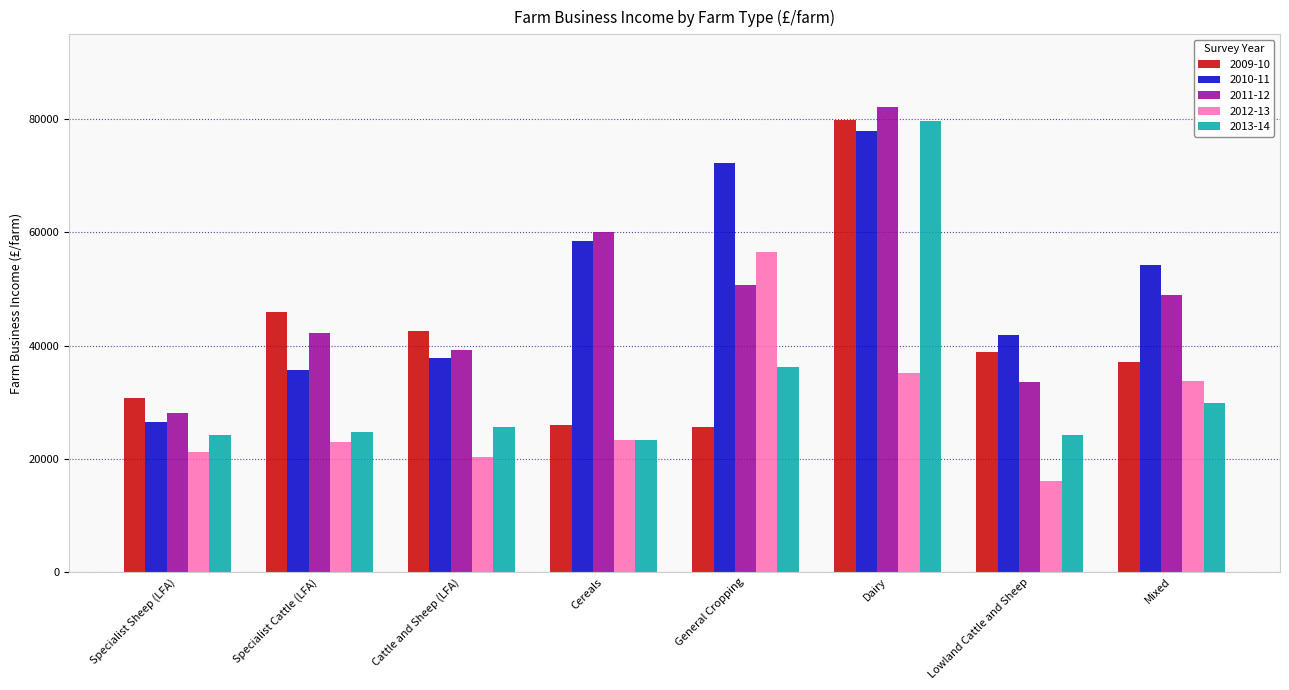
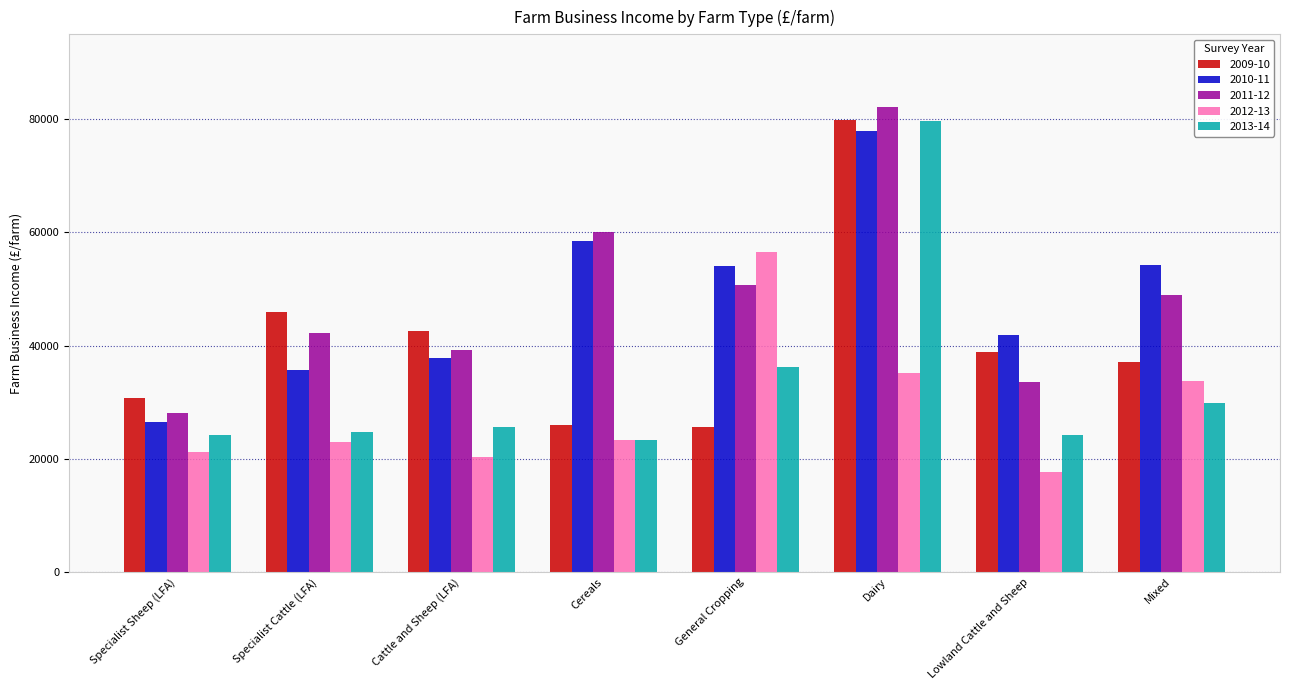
  {
    "2009-10": {
      "Specialist Sheep (LFA)": 31000,
      "Specialist Cattle (LFA)": 46000,
      "Cattle and Sheep (LFA)": 43000,
      "Cereals": 26000,
      "General Cropping": 26000,
      "Dairy": 80000,
      "Lowland Cattle and Sheep": 39000,
      "Mixed": 37000
    },
    "2010-11": {
      "Specialist Sheep (LFA)": 26000,
      "Specialist Cattle (LFA)": 36000,
      "Cattle and Sheep (LFA)": 38000,
      "Cereals": 59000,
-     "General Cropping": 72000,
+     "General Cropping": 54000,
      "Dairy": 78000,
      "Lowland Cattle and Sheep": 42000,
      "Mixed": 54000
    },
    "2011-12": {
      "Specialist Sheep (LFA)": 28000,
      "Specialist Cattle (LFA)": 42000,
      "Cattle and Sheep (LFA)": 39000,
      "Cereals": 60000,
      "General Cropping": 51000,
      "Dairy": 82000,
      "Lowland Cattle and Sheep": 34000,
      "Mixed": 49000
    },
    "2012-13": {
      "Specialist Sheep (LFA)": 21000,
      "Specialist Cattle (LFA)": 23000,
      "Cattle and Sheep (LFA)": 20000,
      "Cereals": 23000,
      "General Cropping": 56000,
      "Dairy": 35000,
-     "Lowland Cattle and Sheep": 16000,
+     "Lowland Cattle and Sheep": 18000,
      "Mixed": 34000
    },
    "2013-14": {
      "Specialist Sheep (LFA)": 24000,
      "Specialist Cattle (LFA)": 25000,
      "Cattle and Sheep (LFA)": 26000,
      "Cereals": 23000,
      "General Cropping": 36000,
      "Dairy": 80000,
      "Lowland Cattle and Sheep": 24000,
      "Mixed": 30000
    }
  }
